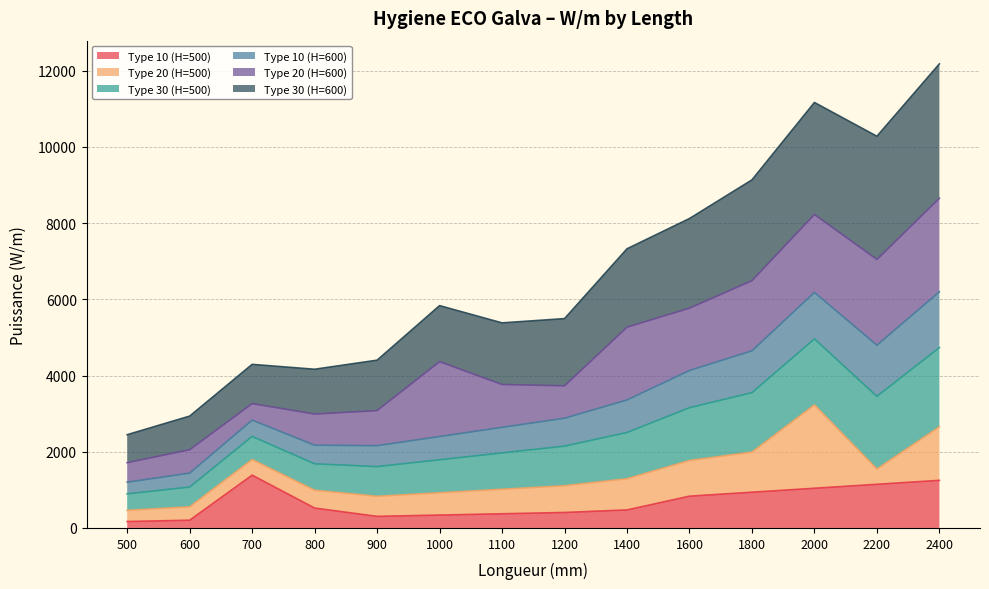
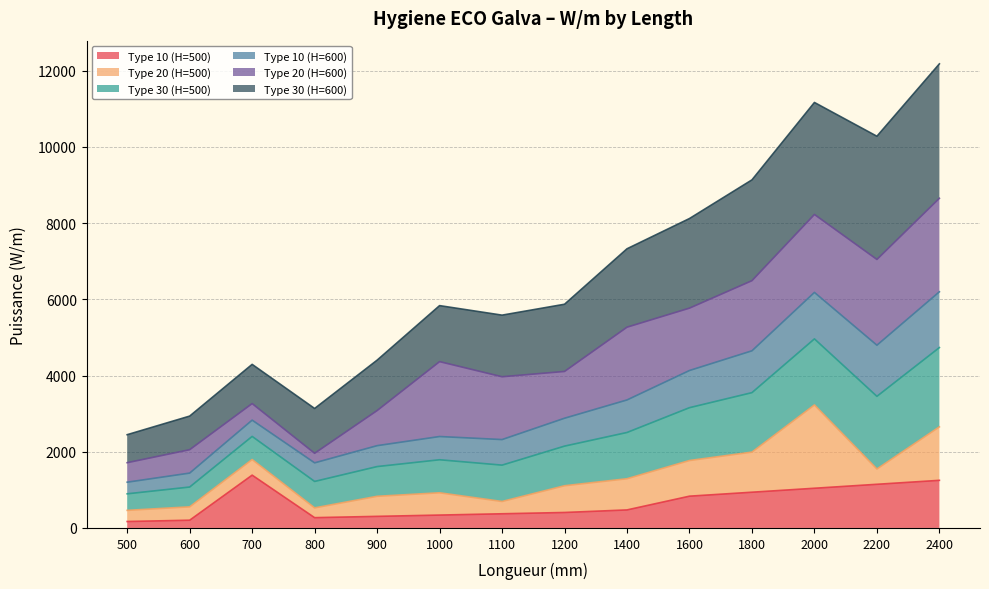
  {
    "Type 10 (H=500)": {
      "500": 200,
      "600": 200,
      "700": 1400,
-     "800": 500,
+     "800": 300,
      "900": 300,
      "1000": 300,
      "1100": 400,
      "1200": 400,
      "1400": 500,
      "1600": 800,
      "1800": 900,
      "2000": 1000,
      "2200": 1100,
      "2400": 1300
    },
    "Type 20 (H=500)": {
      "500": 300,
      "600": 400,
      "700": 400,
-     "800": 500,
+     "800": 300,
      "900": 500,
      "1000": 600,
-     "1100": 600,
+     "1100": 300,
      "1200": 700,
      "1400": 800,
      "1600": 900,
      "1800": 1100,
      "2000": 2200,
      "2200": 400,
      "2400": 1400
    },
    "Type 20 (H=600)": {
      "500": 500,
      "600": 600,
      "700": 400,
-     "800": 800,
+     "800": 300,
      "900": 900,
      "1000": 2000,
-     "1100": 1100,
-     "1200": 900,
+     "1100": 1600,
+     "1200": 1200,
      "1400": 1900,
      "1600": 1600,
      "1800": 1800,
      "2000": 2000,
      "2200": 2300,
      "2400": 2500
    },
    "Type 30 (H=600)": {
      "500": 700,
      "600": 900,
      "700": 1000,
      "800": 1200,
      "900": 1300,
      "1000": 1500,
      "1100": 1600,
      "1200": 1800,
      "1400": 2100,
      "1600": 2400,
      "1800": 2600,
      "2000": 2900,
      "2200": 3200,
      "2400": 3500
    }
  }
